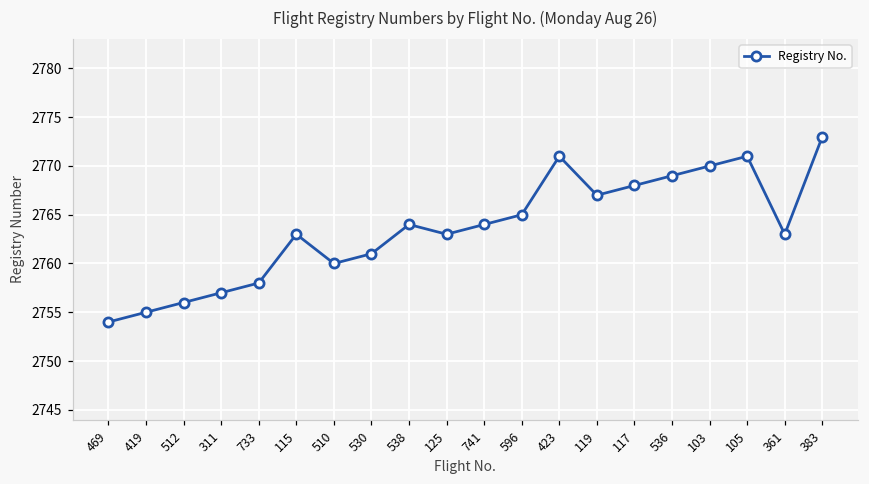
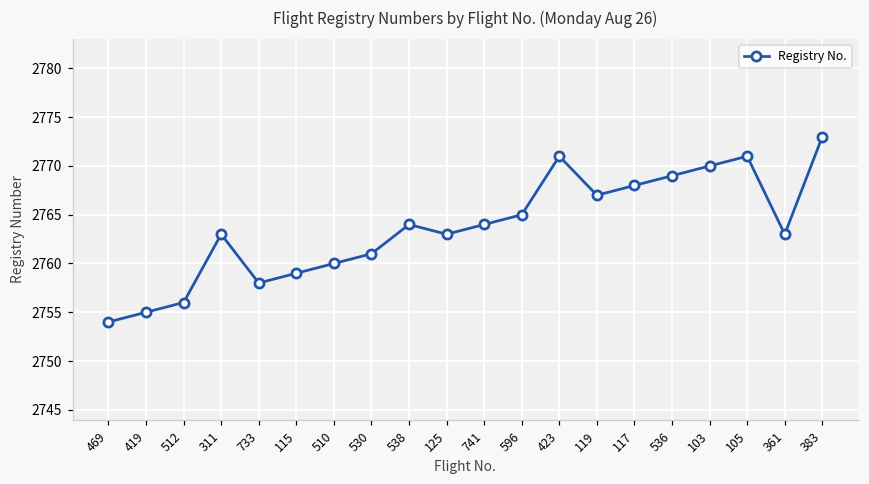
  {
    "469": 2754,
    "419": 2755,
    "512": 2756,
-   "311": 2757,
+   "311": 2763,
    "733": 2758,
-   "115": 2763,
+   "115": 2759,
    "510": 2760,
    "530": 2761,
    "538": 2764,
    "125": 2763,
    "741": 2764,
    "596": 2765,
    "423": 2771,
    "119": 2767,
    "117": 2768,
    "536": 2769,
    "103": 2770,
    "105": 2771,
    "361": 2763,
    "383": 2773
  }
